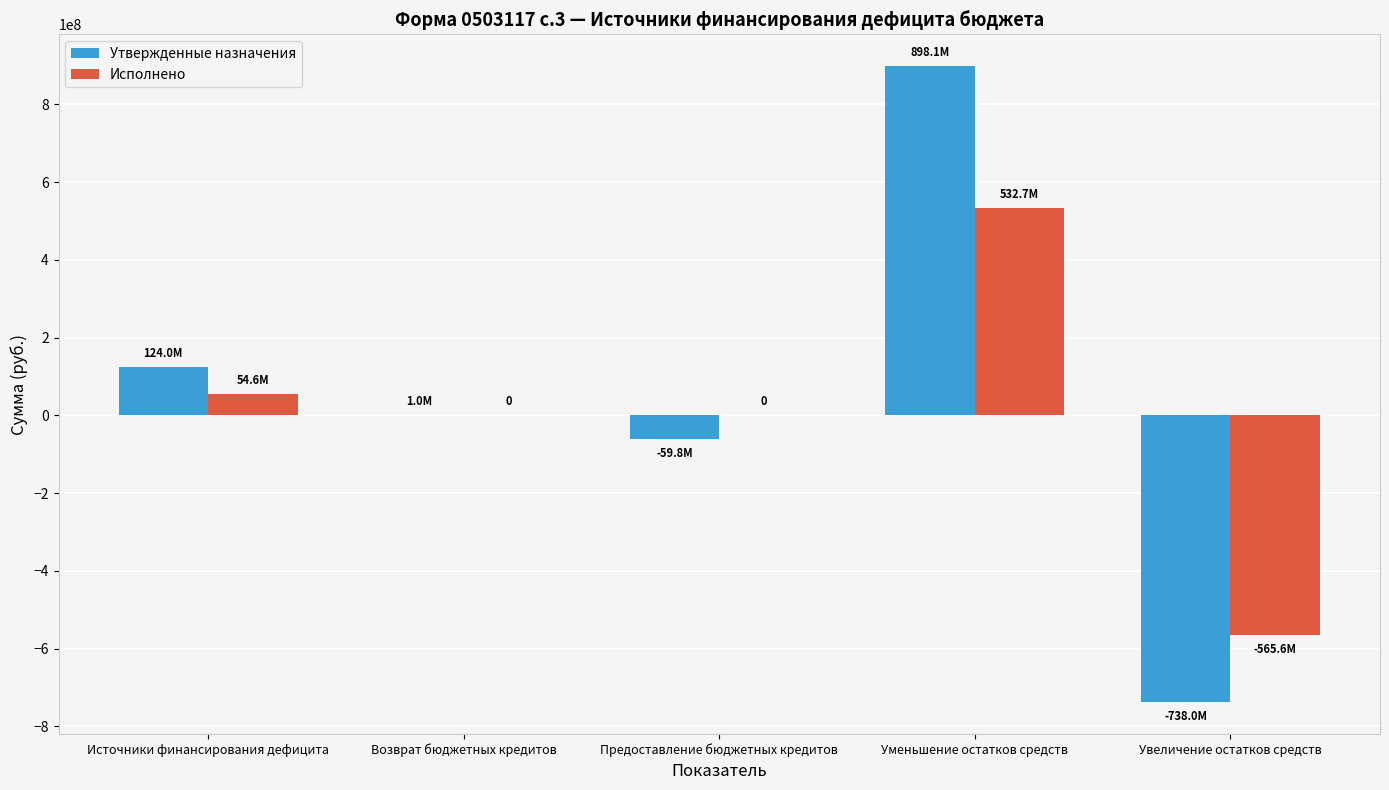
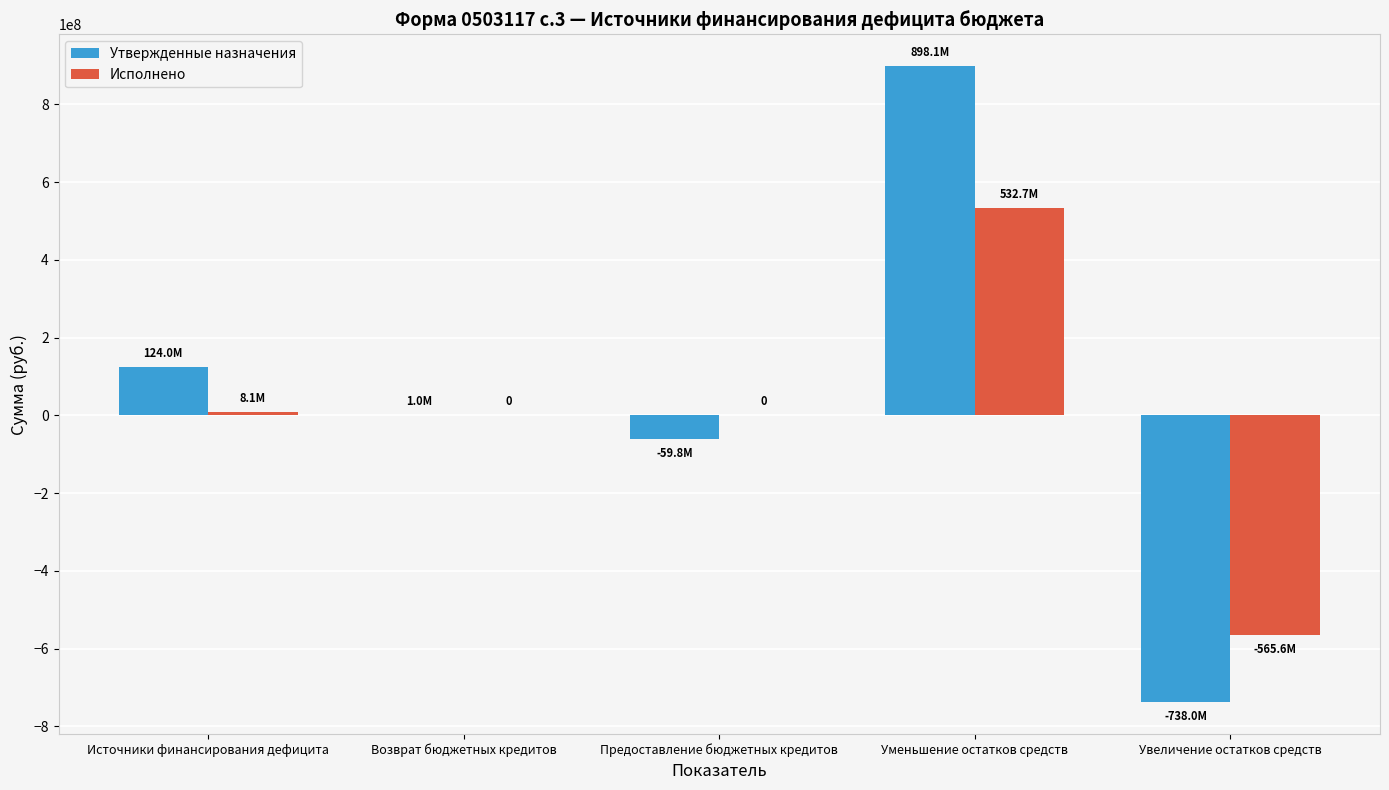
  {
    "Утвержденные назначения": {
      "Источники финансирования дефицита": "124.0M",
      "Возврат бюджетных кредитов": "1.0M",
      "Предоставление бюджетных кредитов": "-59.8M",
      "Уменьшение остатков средств": "898.1M",
      "Увеличение остатков средств": "-738.0M"
    },
    "Исполнено": {
-     "Источники финансирования дефицита": "54.6M",
+     "Источники финансирования дефицита": "8.1M",
      "Возврат бюджетных кредитов": "0",
      "Предоставление бюджетных кредитов": "0",
      "Уменьшение остатков средств": "532.7M",
      "Увеличение остатков средств": "-565.6M"
    }
  }
